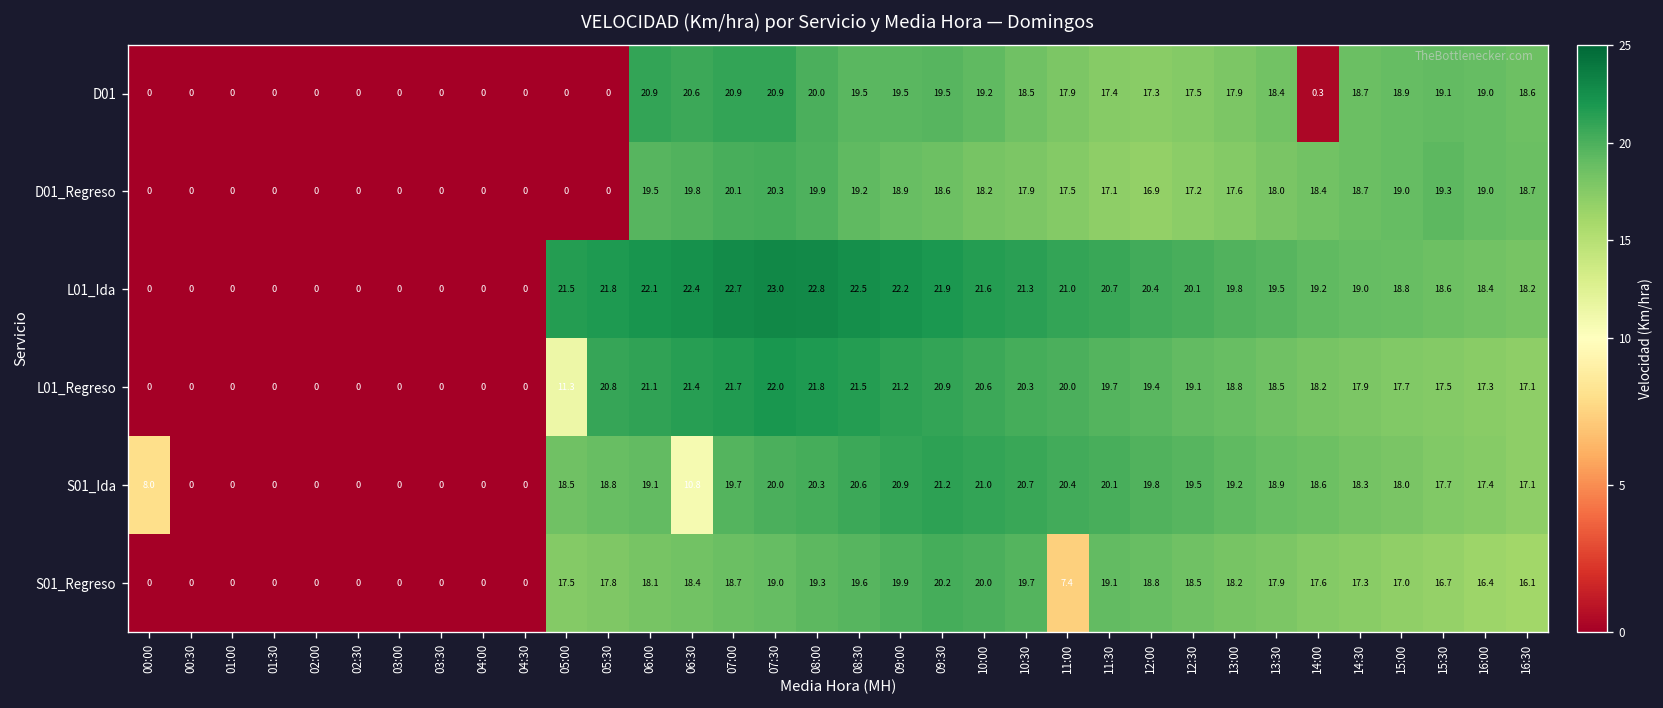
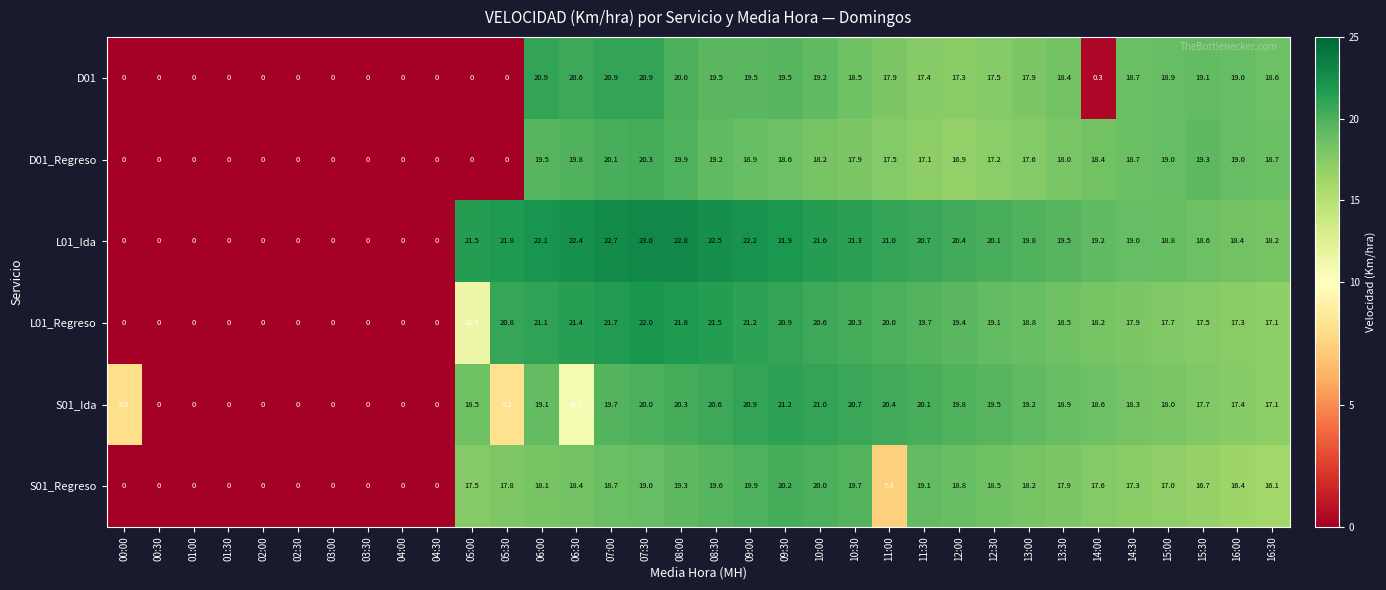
  {
    "S01_Ida": {
      "00:00": 8.0,
      "00:30": 0,
      "01:00": 0,
      "01:30": 0,
      "02:00": 0,
      "02:30": 0,
      "03:00": 0,
      "03:30": 0,
      "04:00": 0,
      "04:30": 0,
      "05:00": 18.5,
-     "05:30": 18.8,
+     "05:30": 8.2,
      "06:00": 19.1,
      "06:30": 10.8,
      "07:00": 19.7,
      "07:30": 20.0,
      "08:00": 20.3,
      "08:30": 20.6,
      "09:00": 20.9,
      "09:30": 21.2,
      "10:00": 21.0,
      "10:30": 20.7,
      "11:00": 20.4,
      "11:30": 20.1,
      "12:00": 19.8,
      "12:30": 19.5,
      "13:00": 19.2,
      "13:30": 18.9,
      "14:00": 18.6,
      "14:30": 18.3,
      "15:00": 18.0,
      "15:30": 17.7,
      "16:00": 17.4,
      "16:30": 17.1
    }
  }
